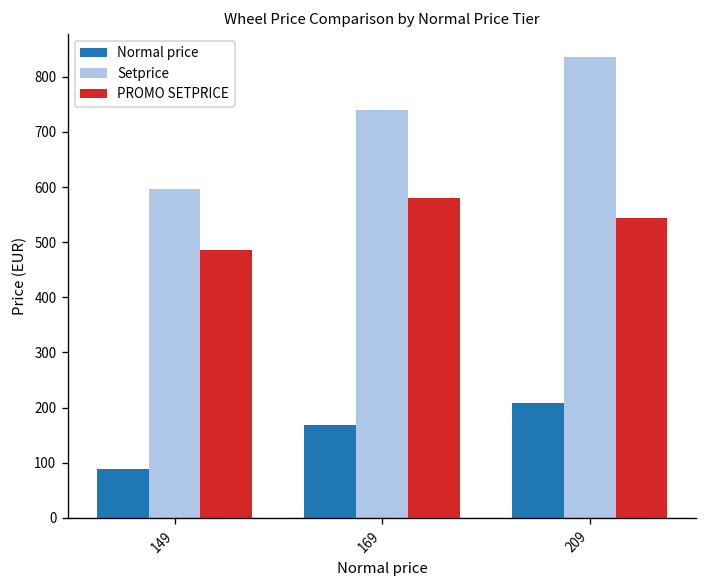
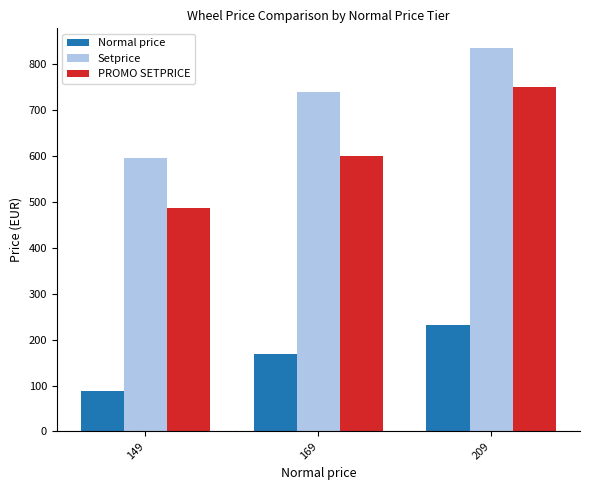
  {
    "Normal price": {
      "149": 90,
      "169": 170,
-     "209": 210
+     "209": 230
    },
    "Setprice": {
      "149": 600,
      "169": 740,
      "209": 840
    },
    "PROMO SETPRICE": {
      "149": 490,
-     "169": 580,
-     "209": 540
+     "169": 600,
+     "209": 750
    }
  }
